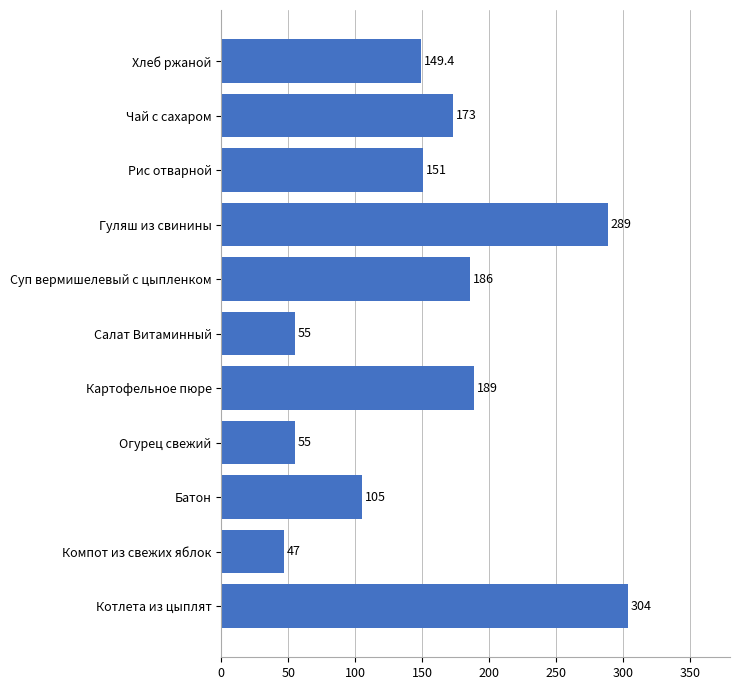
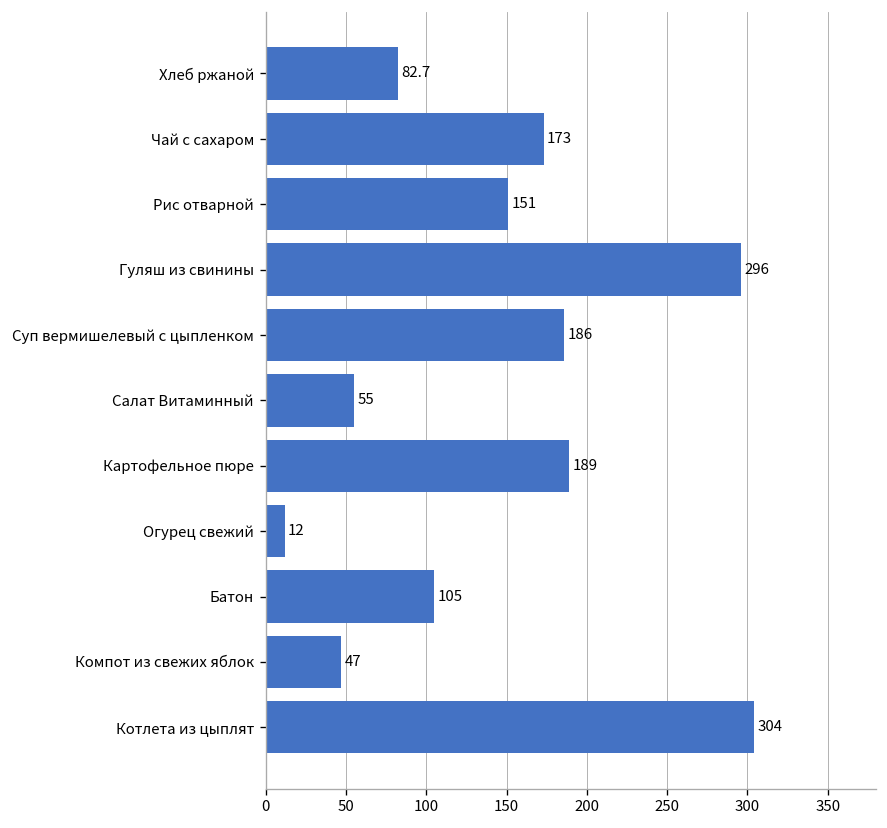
  {
-   "Хлеб ржаной": 149.4,
+   "Хлеб ржаной": 82.7,
    "Чай с сахаром": 173,
    "Рис отварной": 151,
-   "Гуляш из свинины": 289,
+   "Гуляш из свинины": 296,
    "Суп вермишелевый с цыпленком": 186,
    "Салат Витаминный": 55,
    "Картофельное пюре": 189,
-   "Огурец свежий": 55,
+   "Огурец свежий": 12,
    "Батон": 105,
    "Компот из свежих яблок": 47,
    "Котлета из цыплят": 304
  }
